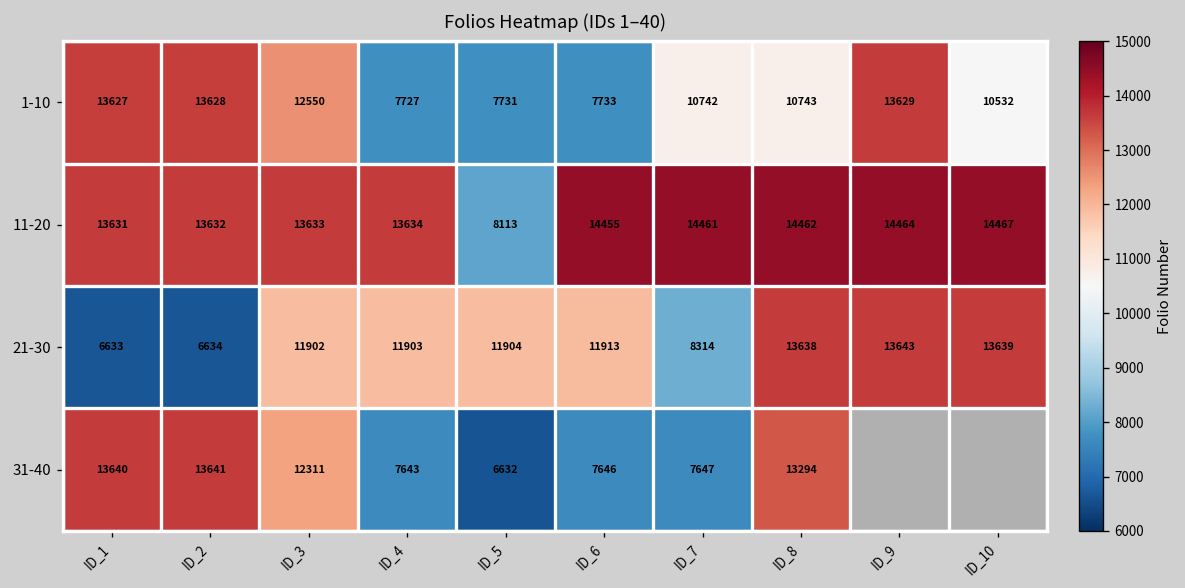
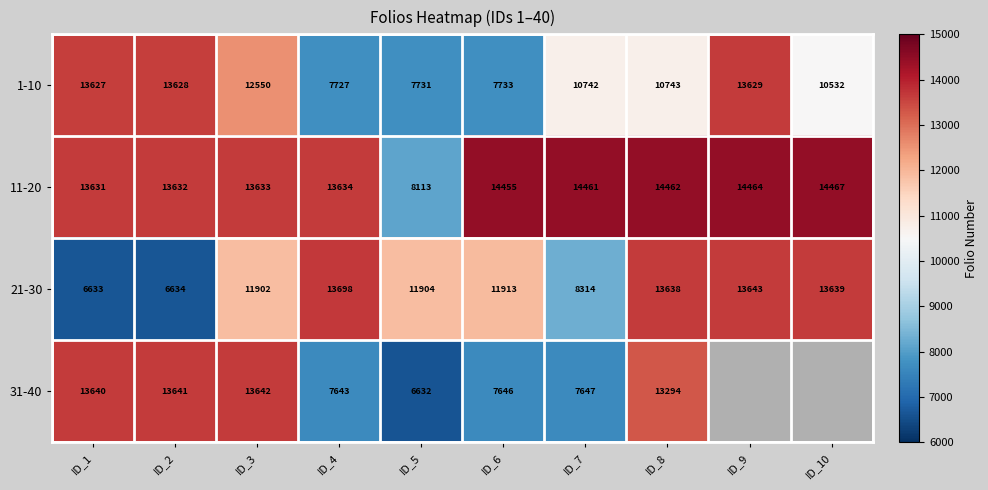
  {
    "1-10": {
      "ID_1": 13627,
      "ID_2": 13628,
      "ID_3": 12550,
      "ID_4": 7727,
      "ID_5": 7731,
      "ID_6": 7733,
      "ID_7": 10742,
      "ID_8": 10743,
      "ID_9": 13629,
      "ID_10": 10532
    },
    "11-20": {
      "ID_1": 13631,
      "ID_2": 13632,
      "ID_3": 13633,
      "ID_4": 13634,
      "ID_5": 8113,
      "ID_6": 14455,
      "ID_7": 14461,
      "ID_8": 14462,
      "ID_9": 14464,
      "ID_10": 14467
    },
    "21-30": {
      "ID_1": 6633,
      "ID_2": 6634,
      "ID_3": 11902,
-     "ID_4": 11903,
+     "ID_4": 13698,
      "ID_5": 11904,
      "ID_6": 11913,
      "ID_7": 8314,
      "ID_8": 13638,
      "ID_9": 13643,
      "ID_10": 13639
    },
    "31-40": {
      "ID_1": 13640,
      "ID_2": 13641,
-     "ID_3": 12311,
+     "ID_3": 13642,
      "ID_4": 7643,
      "ID_5": 6632,
      "ID_6": 7646,
      "ID_7": 7647,
      "ID_8": 13294
    }
  }
